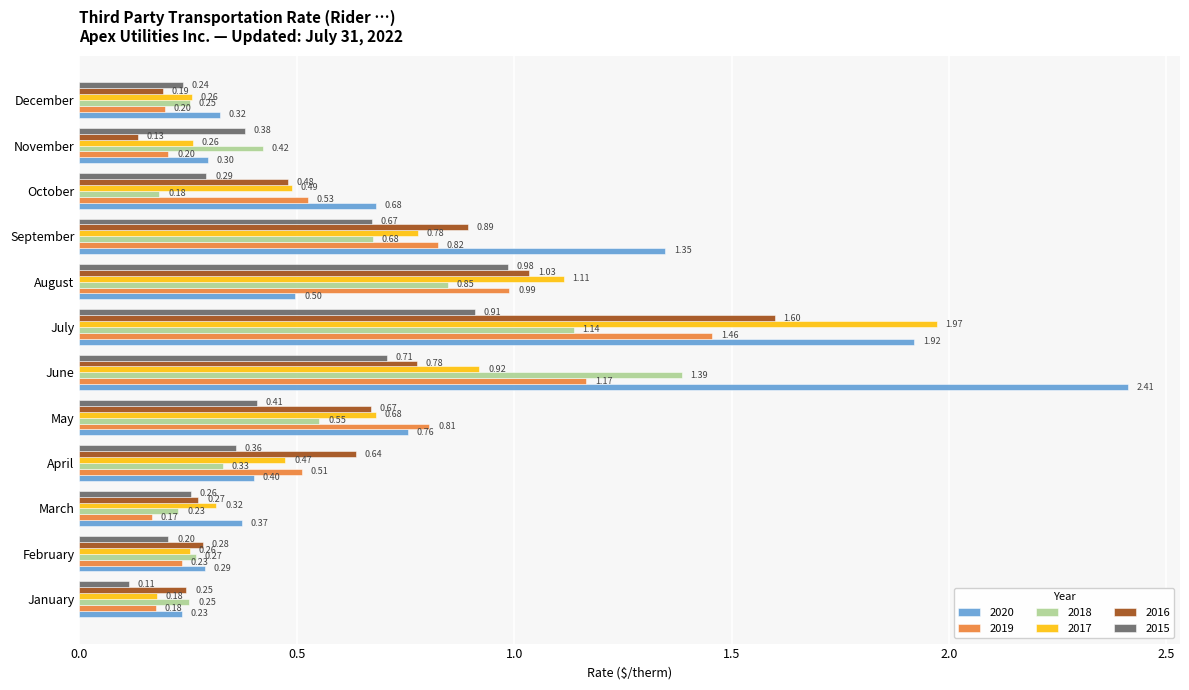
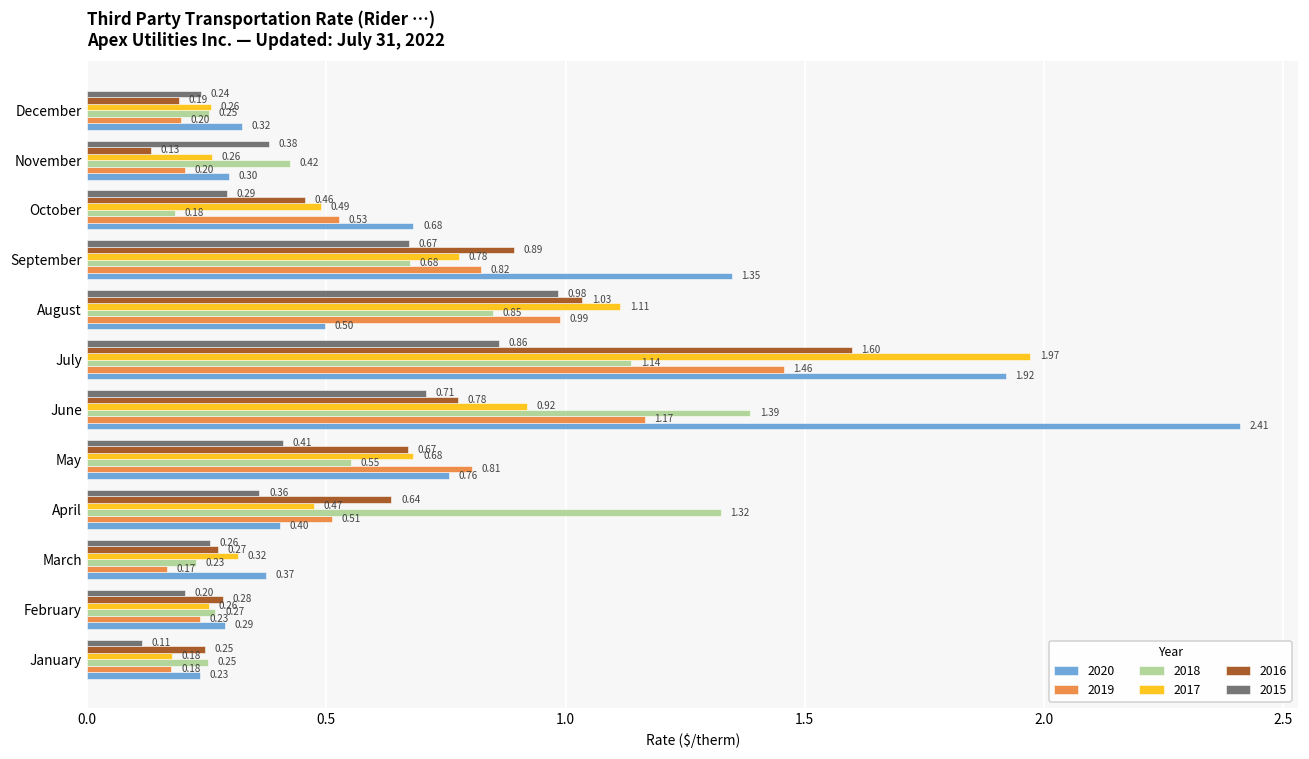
  {
    "2020": {
      "December": 0.32,
      "November": 0.30,
      "October": 0.68,
      "September": 1.35,
      "August": 0.50,
      "July": 1.92,
      "June": 2.41,
      "May": 0.76,
      "April": 0.40,
      "March": 0.37,
      "February": 0.29,
      "January": 0.23
    },
    "2019": {
      "December": 0.20,
      "November": 0.20,
      "October": 0.53,
      "September": 0.82,
      "August": 0.99,
      "July": 1.46,
      "June": 1.17,
      "May": 0.81,
      "April": 0.51,
      "March": 0.17,
      "February": 0.23,
      "January": 0.18
    },
    "2018": {
      "November": 0.42,
      "October": 0.18,
      "September": 0.68,
      "August": 0.85,
      "July": 1.14,
      "June": 1.39,
      "May": 0.55,
-     "April": 0.33,
+     "April": 1.32,
      "March": 0.23,
      "January": 0.25
    },
    "2017": {
      "November": 0.26,
      "September": 0.78,
      "August": 1.11,
      "July": 1.97,
      "June": 0.92,
      "April": 0.47,
      "March": 0.32,
      "January": 0.18
    },
    "2016": {
      "December": 0.19,
      "November": 0.13,
-     "October": 0.48,
+     "October": 0.46,
      "September": 0.89,
      "August": 1.03,
      "July": 1.60,
      "June": 0.78,
      "April": 0.64,
      "February": 0.28,
      "January": 0.25
    },
    "2015": {
      "December": 0.24,
      "November": 0.38,
      "October": 0.29,
      "September": 0.67,
      "August": 0.98,
-     "July": 0.91,
+     "July": 0.86,
      "June": 0.71,
      "May": 0.41,
      "April": 0.36,
      "February": 0.20,
      "January": 0.11
    }
  }
